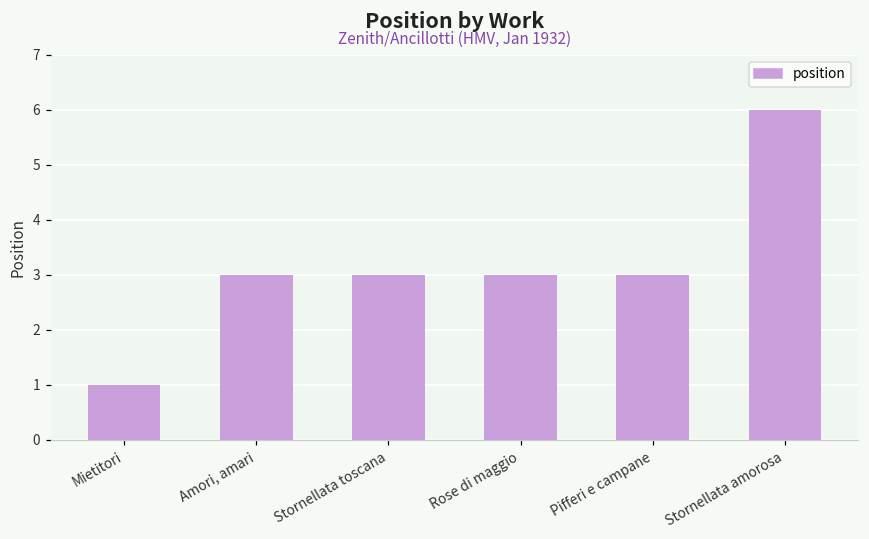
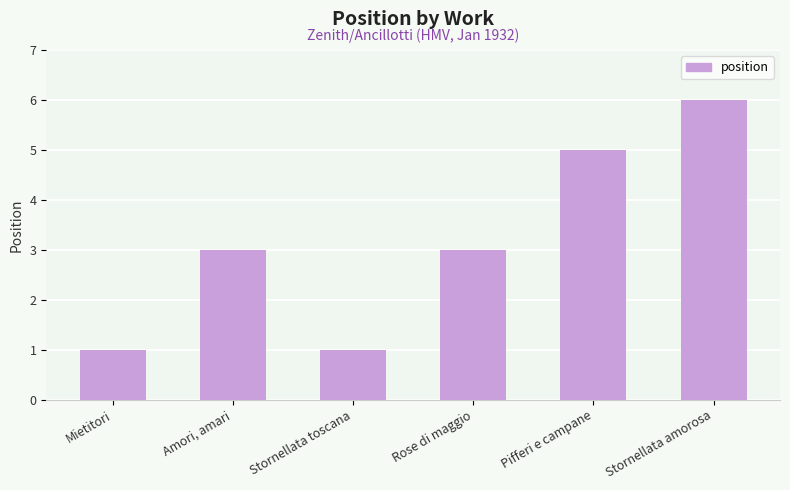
  {
    "Mietitori": 1,
    "Amori, amari": 3,
-   "Stornellata toscana": 3,
+   "Stornellata toscana": 1,
    "Rose di maggio": 3,
-   "Pifferi e campane": 3,
+   "Pifferi e campane": 5,
    "Stornellata amorosa": 6
  }
